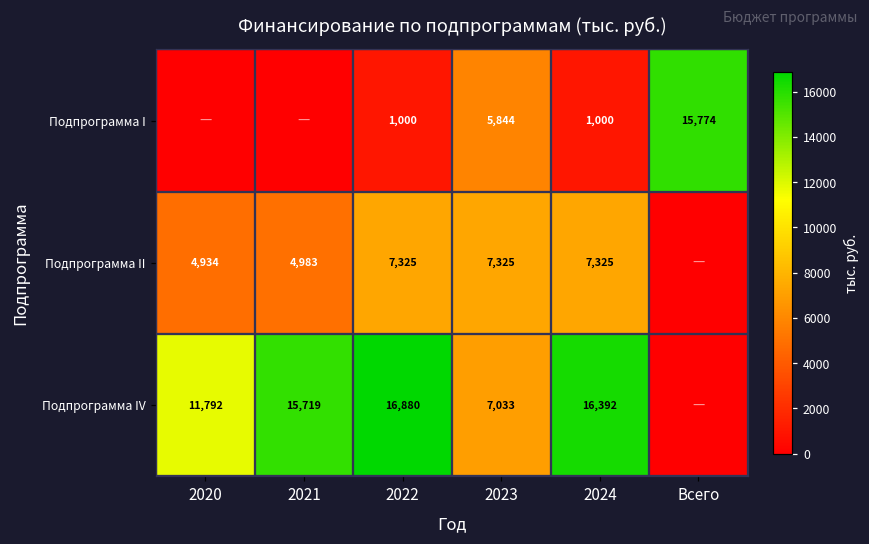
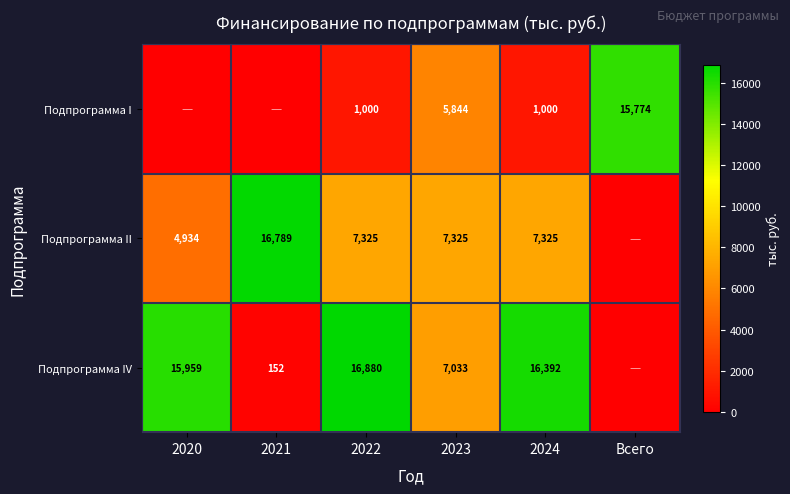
  {
    "Подпрограмма I": {
      "2022": "1,000",
      "2023": "5,844",
      "2024": "1,000",
      "Всего": "15,774"
    },
    "Подпрограмма II": {
      "2020": "4,934",
-     "2021": "4,983",
+     "2021": "16,789",
      "2022": "7,325",
      "2023": "7,325",
      "2024": "7,325"
    },
    "Подпрограмма IV": {
-     "2020": "11,792",
-     "2021": "15,719",
+     "2020": "15,959",
+     "2021": "152",
      "2022": "16,880",
      "2023": "7,033",
      "2024": "16,392"
    }
  }
